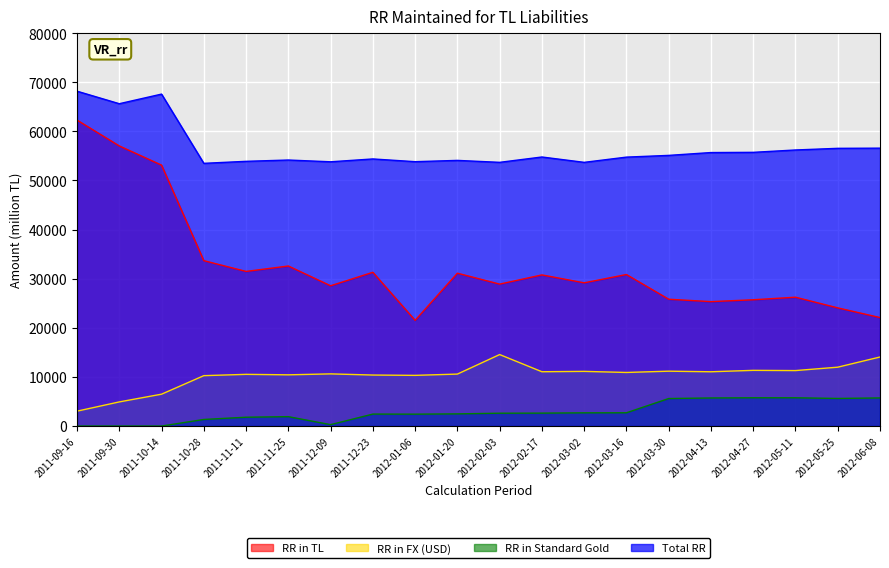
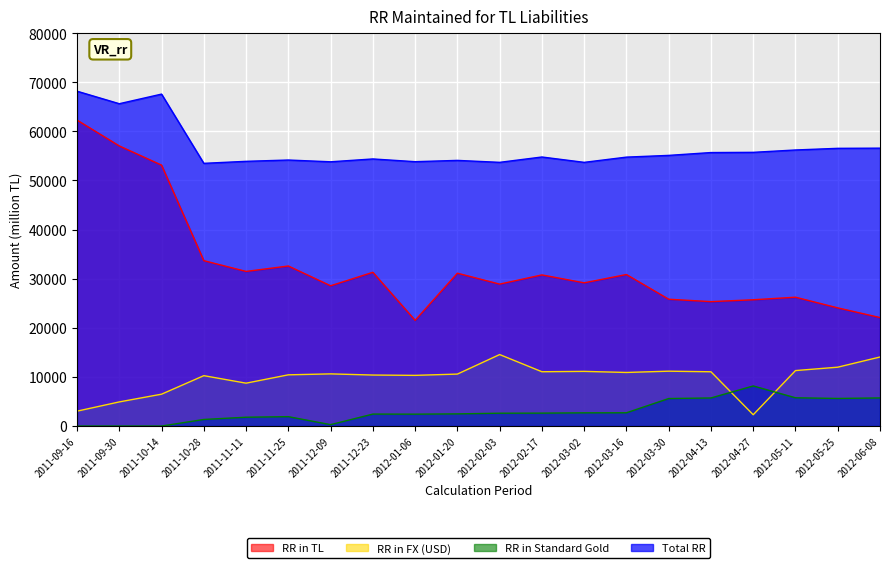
  {
    "RR in TL": {
      "2011-09-16": 62000,
      "2011-09-30": 57000,
      "2011-10-14": 53000,
      "2011-10-28": 34000,
      "2011-11-11": 31000,
      "2011-11-25": 33000,
      "2011-12-09": 29000,
      "2011-12-23": 31000,
      "2012-01-06": 22000,
      "2012-01-20": 31000,
      "2012-02-03": 29000,
      "2012-02-17": 31000,
      "2012-03-02": 29000,
      "2012-03-16": 31000,
      "2012-03-30": 26000,
      "2012-04-13": 25000,
      "2012-04-27": 26000,
      "2012-05-11": 26000,
      "2012-05-25": 24000,
      "2012-06-08": 22000
    },
    "RR in FX (USD)": {
      "2011-09-16": 3000,
      "2011-09-30": 5000,
      "2011-10-14": 6000,
      "2011-10-28": 10000,
-     "2011-11-11": 11000,
+     "2011-11-11": 9000,
      "2011-11-25": 10000,
      "2011-12-09": 11000,
      "2011-12-23": 10000,
      "2012-01-06": 10000,
      "2012-01-20": 11000,
      "2012-02-03": 15000,
      "2012-02-17": 11000,
      "2012-03-02": 11000,
      "2012-03-16": 11000,
      "2012-03-30": 11000,
      "2012-04-13": 11000,
-     "2012-04-27": 11000,
+     "2012-04-27": 2000,
      "2012-05-11": 11000,
      "2012-05-25": 12000,
      "2012-06-08": 14000
    },
    "RR in Standard Gold": {
      "2011-09-16": 0,
      "2011-09-30": 0,
      "2011-10-14": 0,
      "2011-10-28": 1000,
      "2011-11-11": 2000,
      "2011-11-25": 2000,
      "2011-12-09": 0,
      "2011-12-23": 2000,
      "2012-01-06": 2000,
      "2012-01-20": 2000,
      "2012-02-03": 3000,
      "2012-02-17": 3000,
      "2012-03-02": 3000,
      "2012-03-16": 3000,
      "2012-03-30": 6000,
      "2012-04-13": 6000,
-     "2012-04-27": 6000,
+     "2012-04-27": 8000,
      "2012-05-11": 6000,
      "2012-05-25": 6000,
      "2012-06-08": 6000
    },
    "Total RR": {
      "2011-09-16": 68000,
      "2011-09-30": 66000,
      "2011-10-14": 68000,
      "2011-10-28": 53000,
      "2011-11-11": 54000,
      "2011-11-25": 54000,
      "2011-12-09": 54000,
      "2011-12-23": 54000,
      "2012-01-06": 54000,
      "2012-01-20": 54000,
      "2012-02-03": 54000,
      "2012-02-17": 55000,
      "2012-03-02": 54000,
      "2012-03-16": 55000,
      "2012-03-30": 55000,
      "2012-04-13": 56000,
      "2012-04-27": 56000,
      "2012-05-11": 56000,
      "2012-05-25": 57000,
      "2012-06-08": 57000
    }
  }
